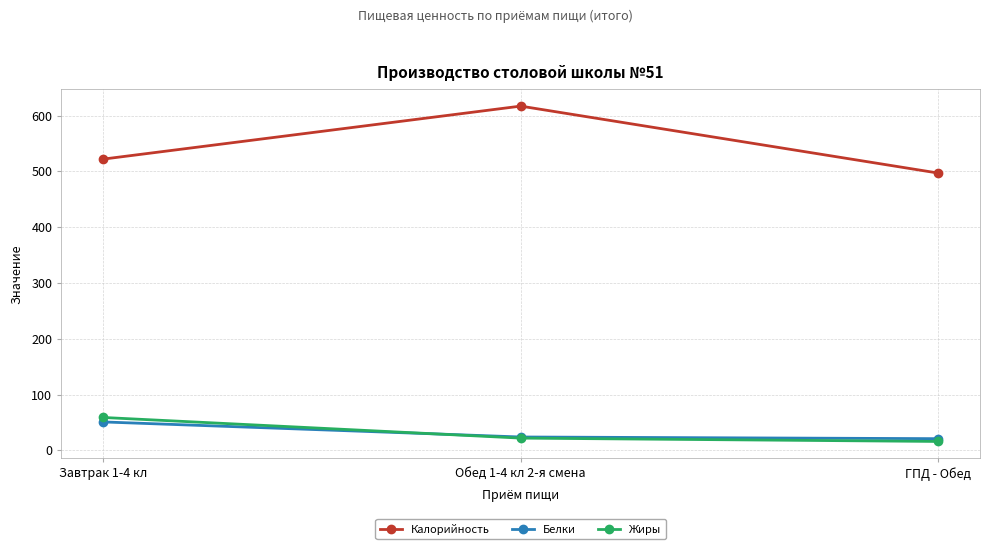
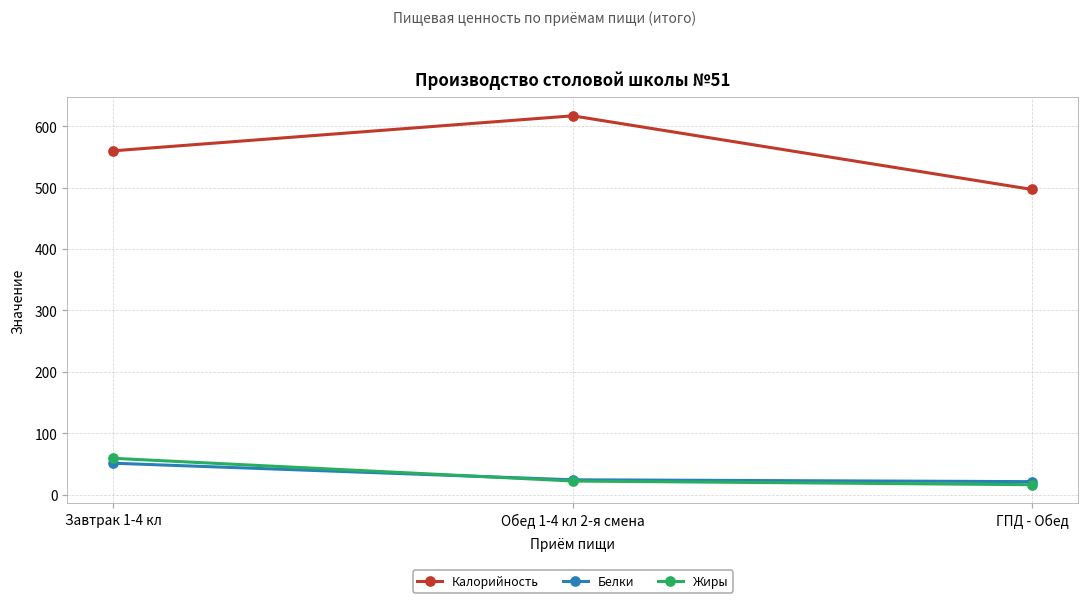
  {
    "Калорийность": {
-     "Завтрак 1-4 кл": 520,
+     "Завтрак 1-4 кл": 560,
      "Обед 1-4 кл 2-я смена": 620,
      "ГПД - Обед": 500
    },
    "Белки": {
      "Завтрак 1-4 кл": 50,
      "ГПД - Обед": 20
    },
    "Жиры": {
      "Завтрак 1-4 кл": 60,
      "ГПД - Обед": 20
    }
  }
